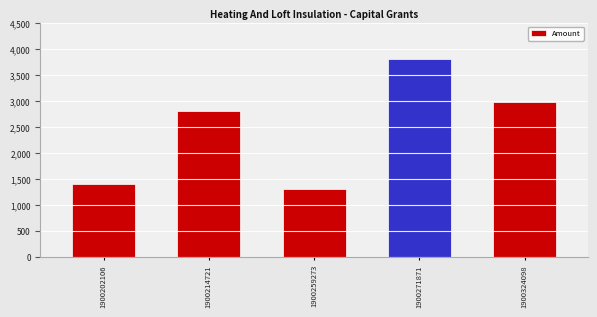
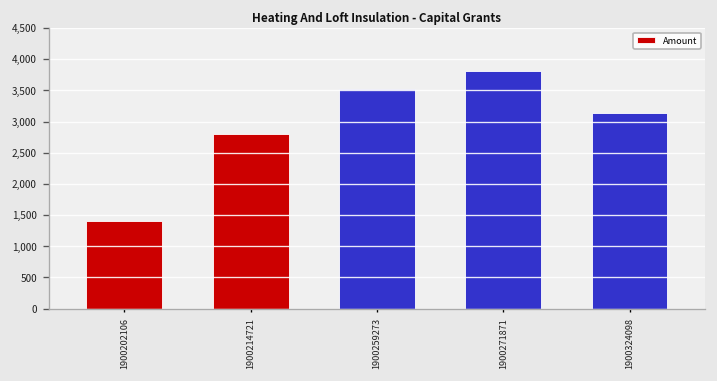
  {
    "1900202106": "1,400",
    "1900214721": "2,800",
-   "1900259273": "1,300",
+   "1900259273": "3,500",
    "1900271871": "3,800",
-   "1900324098": "3,000"
+   "1900324098": "3,100"
  }
